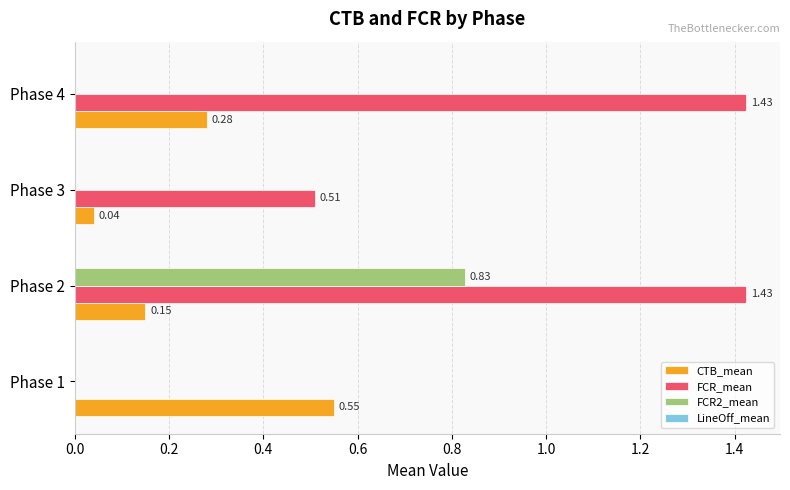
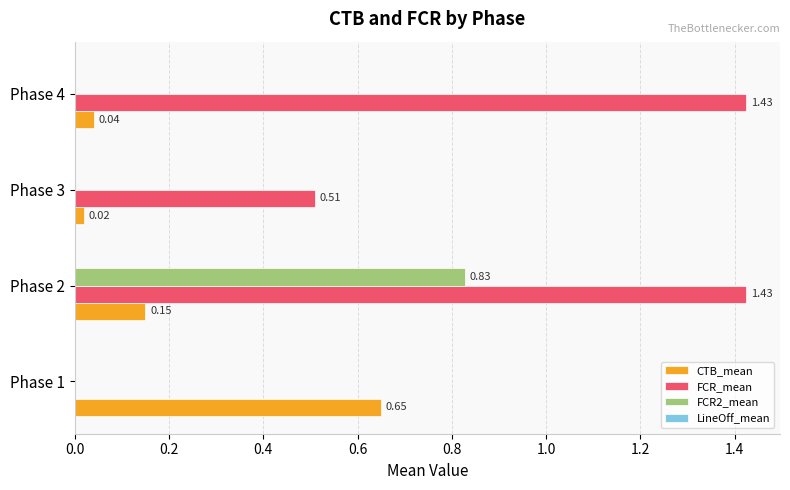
  {
    "CTB_mean": {
-     "Phase 4": 0.28,
-     "Phase 3": 0.04,
+     "Phase 4": 0.04,
+     "Phase 3": 0.02,
      "Phase 2": 0.15,
-     "Phase 1": 0.55
+     "Phase 1": 0.65
    },
    "FCR_mean": {
      "Phase 4": 1.43,
      "Phase 3": 0.51,
      "Phase 2": 1.43
    },
    "FCR2_mean": {
      "Phase 2": 0.83
    },
    "LineOff_mean": {
      "Phase 4": 0.00,
      "Phase 3": 0.00,
      "Phase 2": 0.00,
      "Phase 1": 0.00
    }
  }
